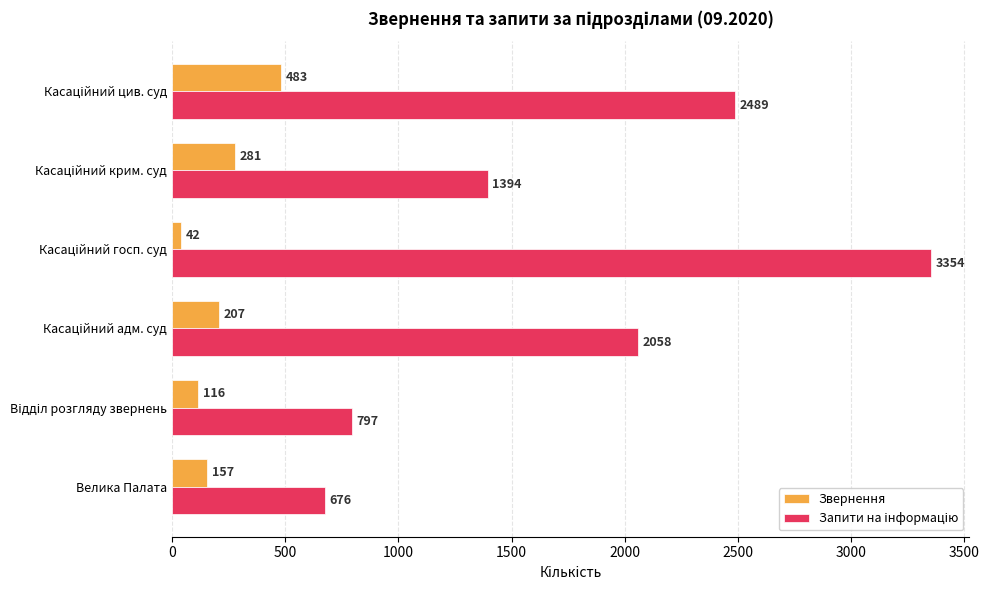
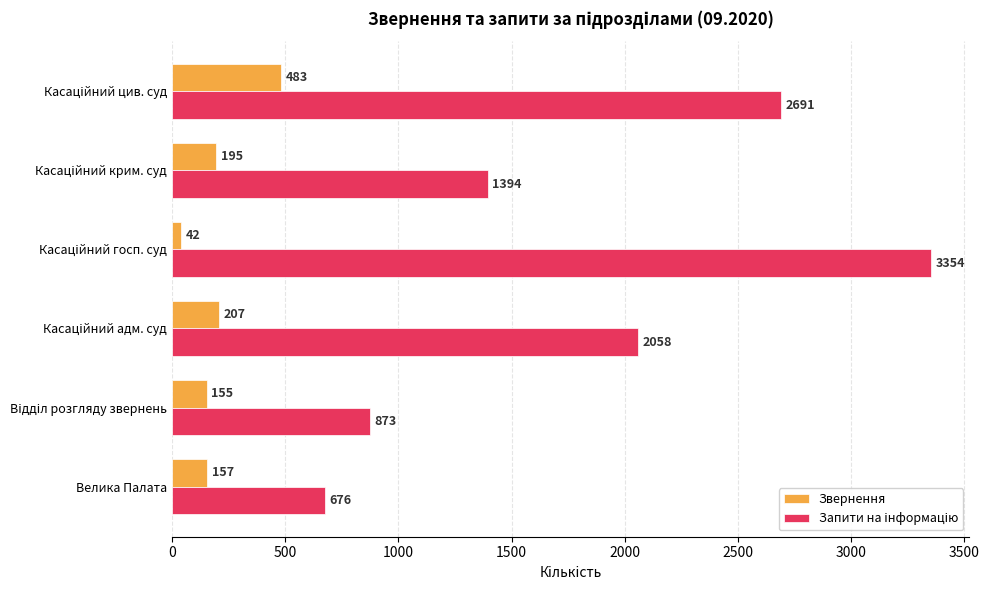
  {
    "Звернення": {
      "Касаційний цив. суд": 483,
-     "Касаційний крим. суд": 281,
+     "Касаційний крим. суд": 195,
      "Касаційний госп. суд": 42,
      "Касаційний адм. суд": 207,
-     "Відділ розгляду звернень": 116,
+     "Відділ розгляду звернень": 155,
      "Велика Палата": 157
    },
    "Запити на інформацію": {
-     "Касаційний цив. суд": 2489,
+     "Касаційний цив. суд": 2691,
      "Касаційний крим. суд": 1394,
      "Касаційний госп. суд": 3354,
      "Касаційний адм. суд": 2058,
-     "Відділ розгляду звернень": 797,
+     "Відділ розгляду звернень": 873,
      "Велика Палата": 676
    }
  }
